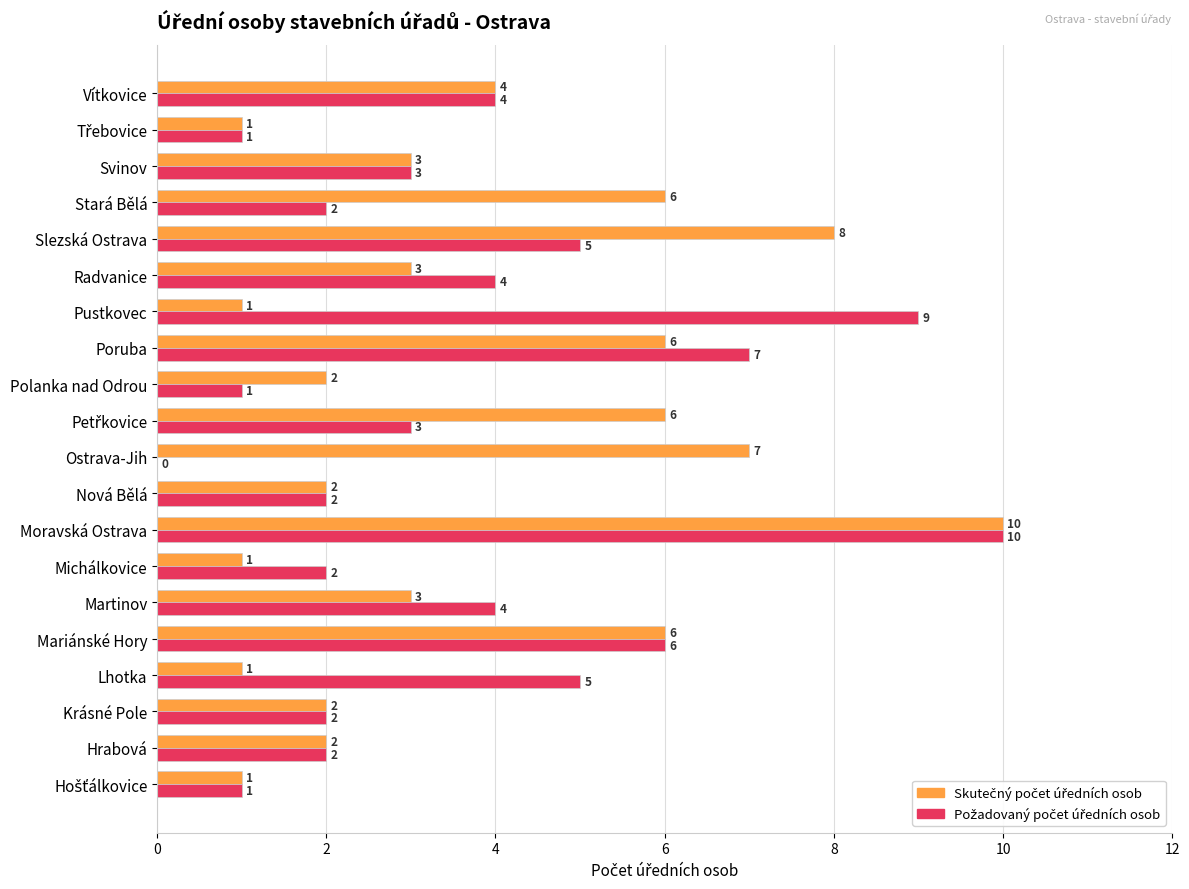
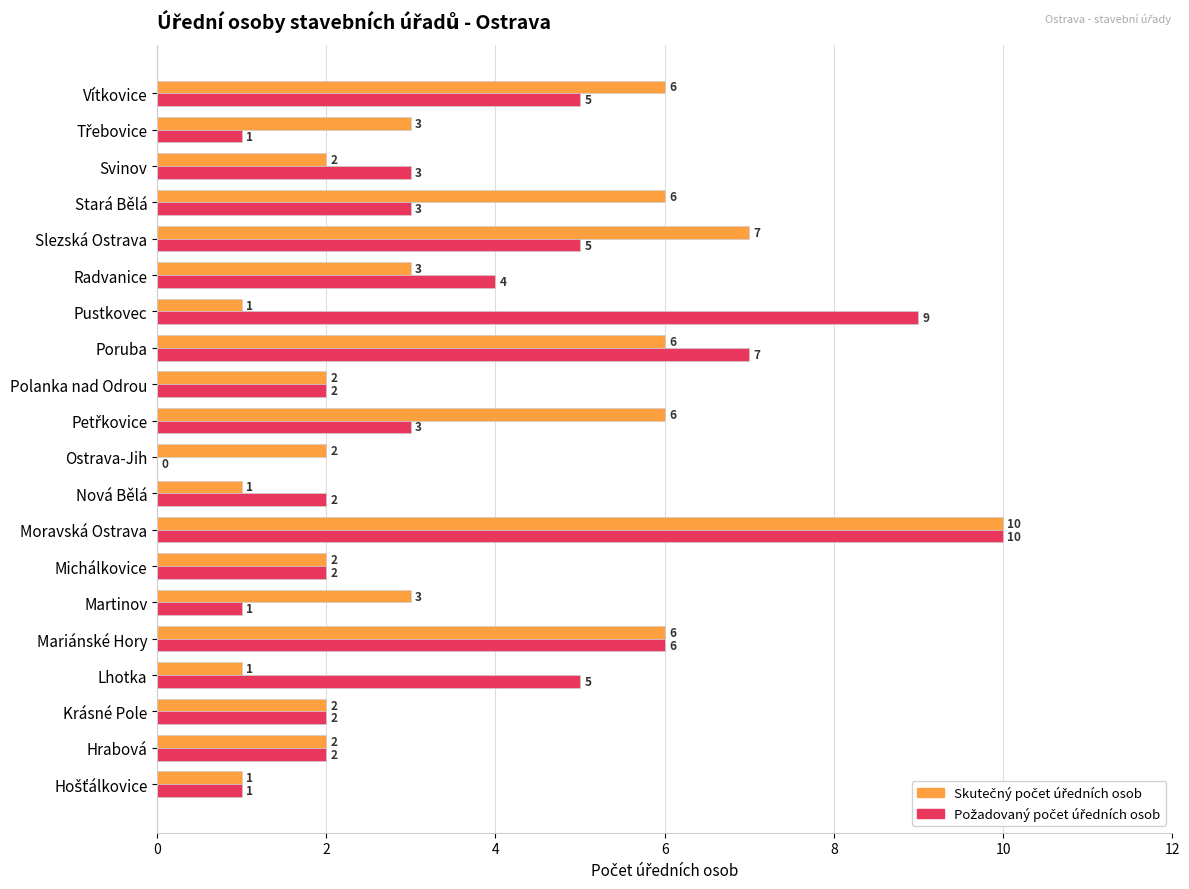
  {
    "Skutečný počet úředních osob": {
-     "Vítkovice": 4,
-     "Třebovice": 1,
-     "Svinov": 3,
+     "Vítkovice": 6,
+     "Třebovice": 3,
+     "Svinov": 2,
      "Stará Bělá": 6,
-     "Slezská Ostrava": 8,
+     "Slezská Ostrava": 7,
      "Radvanice": 3,
      "Pustkovec": 1,
      "Poruba": 6,
      "Polanka nad Odrou": 2,
      "Petřkovice": 6,
-     "Ostrava-Jih": 7,
-     "Nová Bělá": 2,
+     "Ostrava-Jih": 2,
+     "Nová Bělá": 1,
      "Moravská Ostrava": 10,
-     "Michálkovice": 1,
+     "Michálkovice": 2,
      "Martinov": 3,
      "Mariánské Hory": 6,
      "Lhotka": 1,
      "Krásné Pole": 2,
      "Hrabová": 2,
      "Hošťálkovice": 1
    },
    "Požadovaný počet úředních osob": {
-     "Vítkovice": 4,
+     "Vítkovice": 5,
      "Třebovice": 1,
      "Svinov": 3,
-     "Stará Bělá": 2,
+     "Stará Bělá": 3,
      "Slezská Ostrava": 5,
      "Radvanice": 4,
      "Pustkovec": 9,
      "Poruba": 7,
-     "Polanka nad Odrou": 1,
+     "Polanka nad Odrou": 2,
      "Petřkovice": 3,
      "Ostrava-Jih": 0,
      "Nová Bělá": 2,
      "Moravská Ostrava": 10,
      "Michálkovice": 2,
-     "Martinov": 4,
+     "Martinov": 1,
      "Mariánské Hory": 6,
      "Lhotka": 5,
      "Krásné Pole": 2,
      "Hrabová": 2,
      "Hošťálkovice": 1
    }
  }
